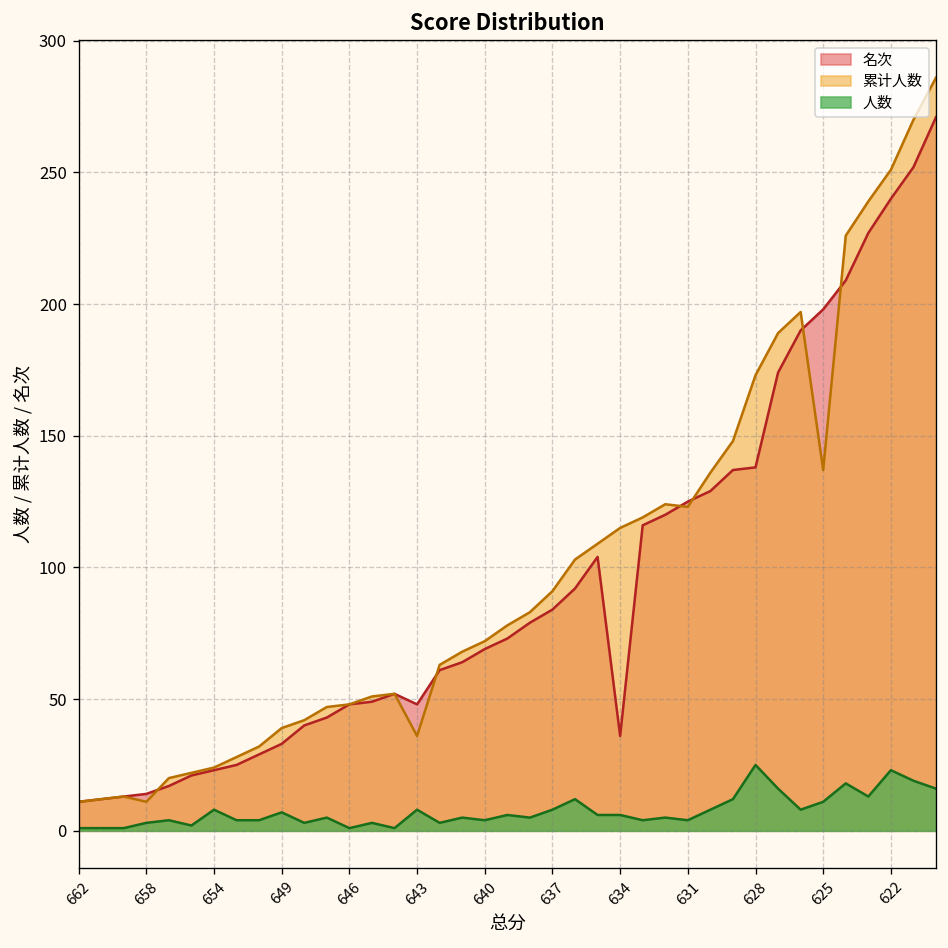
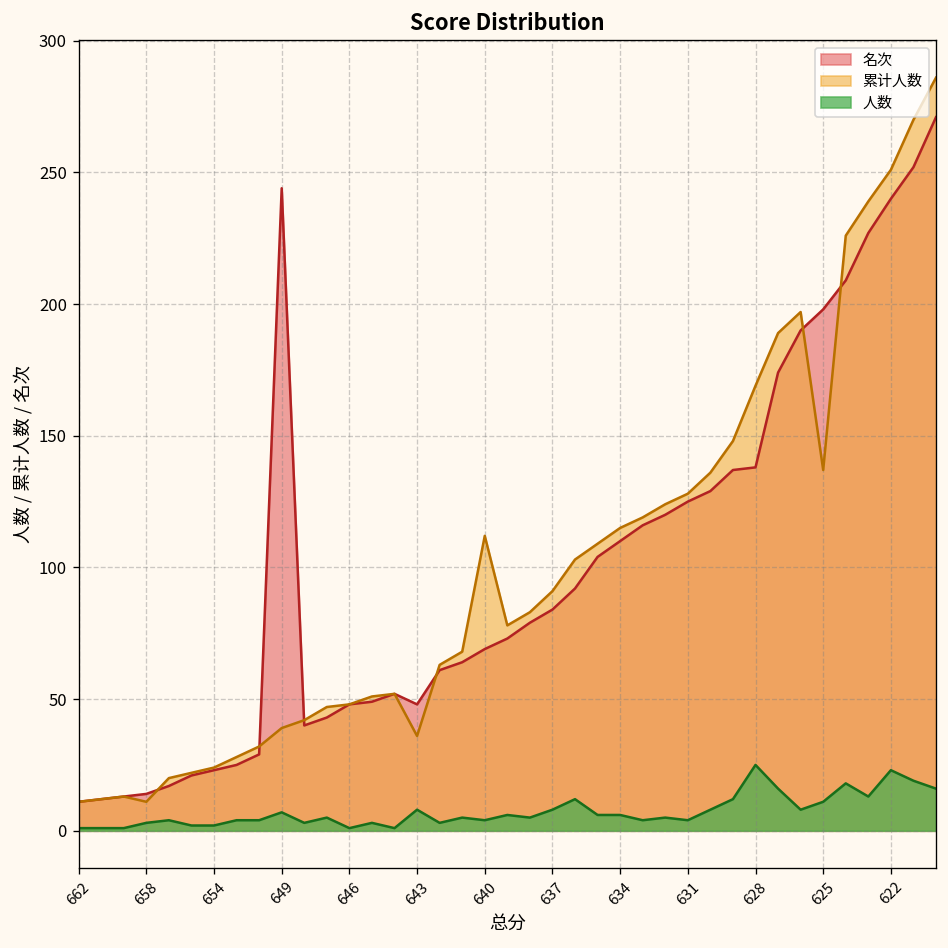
  {
    "名次": {
      "658": 14,
-     "649": 33,
+     "649": 244,
      "643": 48,
      "640": 69,
      "637": 84,
-     "634": 36,
+     "634": 110,
      "631": 125,
      "628": 138,
      "625": 198,
      "622": 240
    },
    "累计人数": {
      "658": 11,
      "649": 39,
      "643": 36,
-     "640": 72,
+     "640": 112,
      "637": 91,
      "634": 115,
-     "631": 123,
-     "628": 173,
+     "631": 128,
+     "628": 169,
      "625": 137,
      "622": 251
    },
    "人数": {
      "662": 1,
      "658": 3,
-     "654": 8,
+     "654": 2,
      "649": 7,
      "646": 1,
      "643": 8,
      "640": 4,
      "637": 8,
      "634": 6,
      "631": 4,
      "628": 25,
      "625": 11,
      "622": 23
    }
  }
